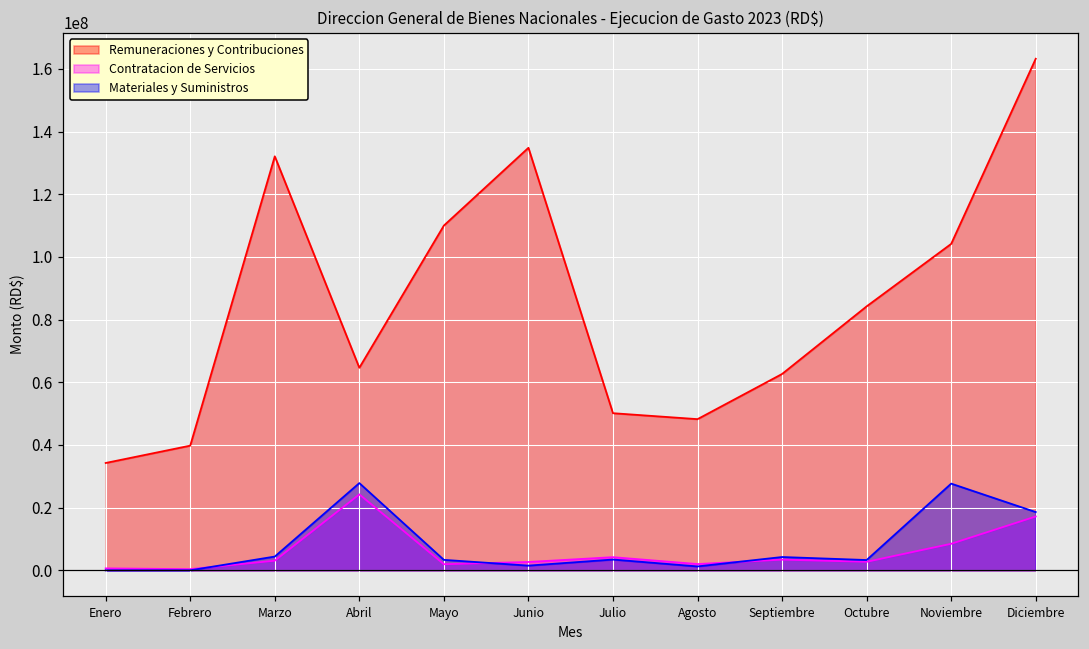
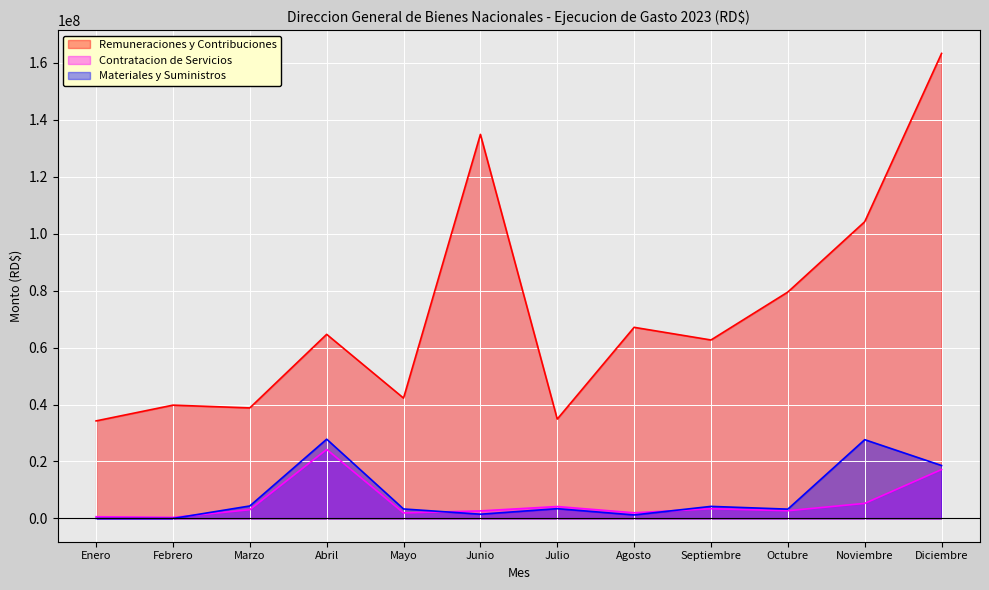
  {
    "Remuneraciones y Contribuciones": {
      "Enero": 34000000,
      "Febrero": 40000000,
-     "Marzo": 132000000,
+     "Marzo": 39000000,
      "Abril": 65000000,
-     "Mayo": 110000000,
+     "Mayo": 42000000,
      "Junio": 135000000,
-     "Julio": 50000000,
-     "Agosto": 48000000,
+     "Julio": 35000000,
+     "Agosto": 67000000,
      "Septiembre": 63000000,
-     "Octubre": 84000000,
+     "Octubre": 79000000,
      "Noviembre": 104000000,
      "Diciembre": 163000000
    },
    "Contratacion de Servicios": {
      "Marzo": 3000000,
      "Abril": 24000000,
      "Mayo": 2000000,
      "Junio": 3000000,
-     "Noviembre": 8000000,
+     "Noviembre": 5000000,
      "Diciembre": 17000000
    },
    "Materiales y Suministros": {
      "Marzo": 4000000,
      "Abril": 28000000,
      "Mayo": 3000000,
      "Junio": 1000000,
      "Noviembre": 28000000,
      "Diciembre": 19000000
    }
  }
